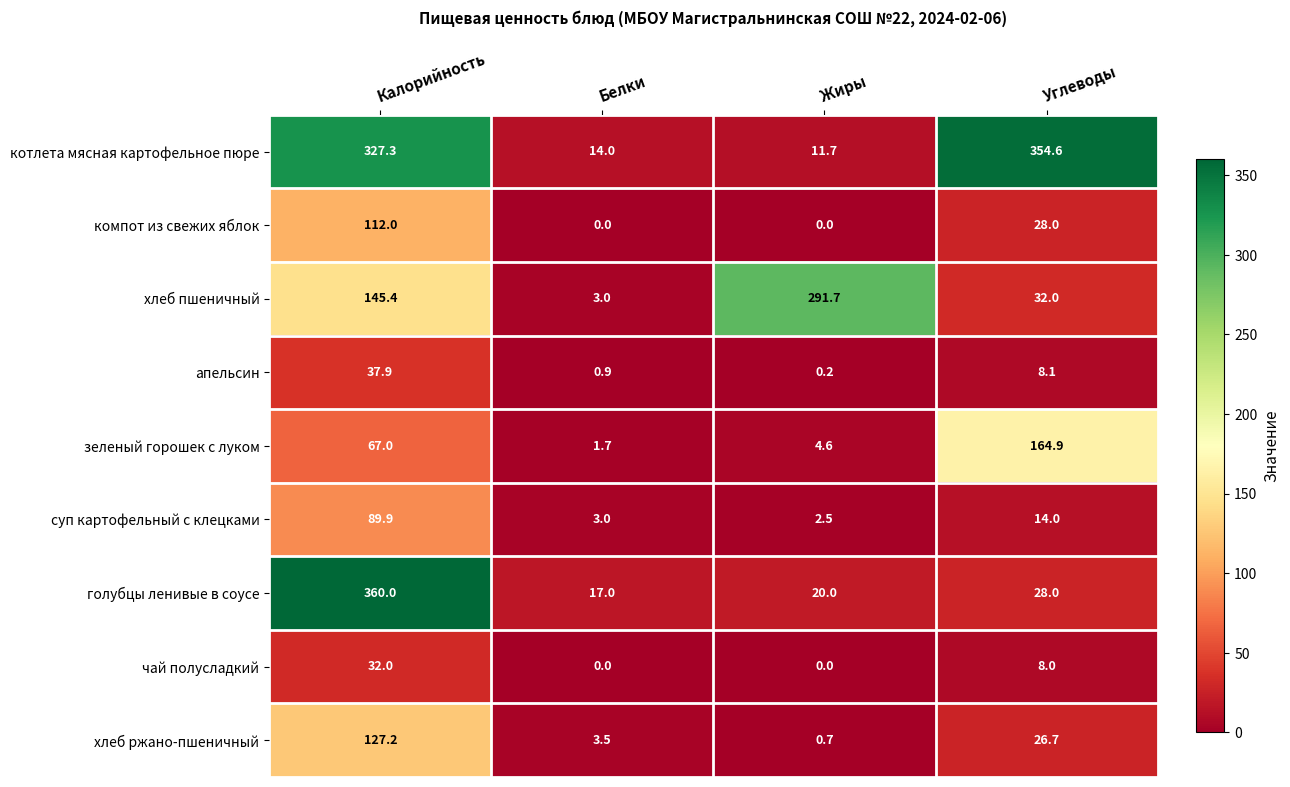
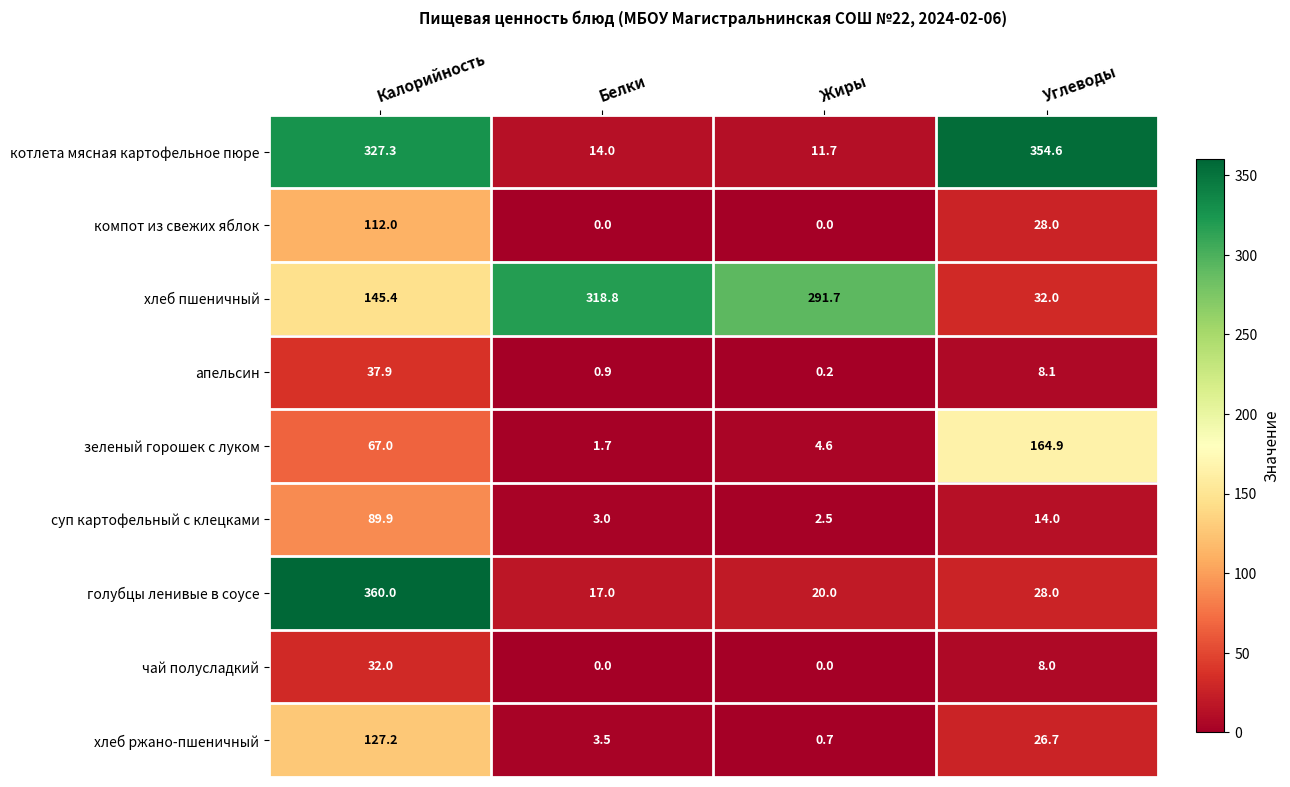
  {
    "котлета мясная картофельное пюре": {
      "Калорийность": 327.3,
      "Белки": 14.0,
      "Жиры": 11.7,
      "Углеводы": 354.6
    },
    "компот из свежих яблок": {
      "Калорийность": 112.0,
      "Белки": 0.0,
      "Жиры": 0.0,
      "Углеводы": 28.0
    },
    "хлеб пшеничный": {
      "Калорийность": 145.4,
-     "Белки": 3.0,
+     "Белки": 318.8,
      "Жиры": 291.7,
      "Углеводы": 32.0
    },
    "апельсин": {
      "Калорийность": 37.9,
      "Белки": 0.9,
      "Жиры": 0.2,
      "Углеводы": 8.1
    },
    "зеленый горошек с луком": {
      "Калорийность": 67.0,
      "Белки": 1.7,
      "Жиры": 4.6,
      "Углеводы": 164.9
    },
    "суп картофельный с клецками": {
      "Калорийность": 89.9,
      "Белки": 3.0,
      "Жиры": 2.5,
      "Углеводы": 14.0
    },
    "голубцы ленивые в соусе": {
      "Калорийность": 360.0,
      "Белки": 17.0,
      "Жиры": 20.0,
      "Углеводы": 28.0
    },
    "чай полусладкий": {
      "Калорийность": 32.0,
      "Белки": 0.0,
      "Жиры": 0.0,
      "Углеводы": 8.0
    },
    "хлеб ржано-пшеничный": {
      "Калорийность": 127.2,
      "Белки": 3.5,
      "Жиры": 0.7,
      "Углеводы": 26.7
    }
  }
